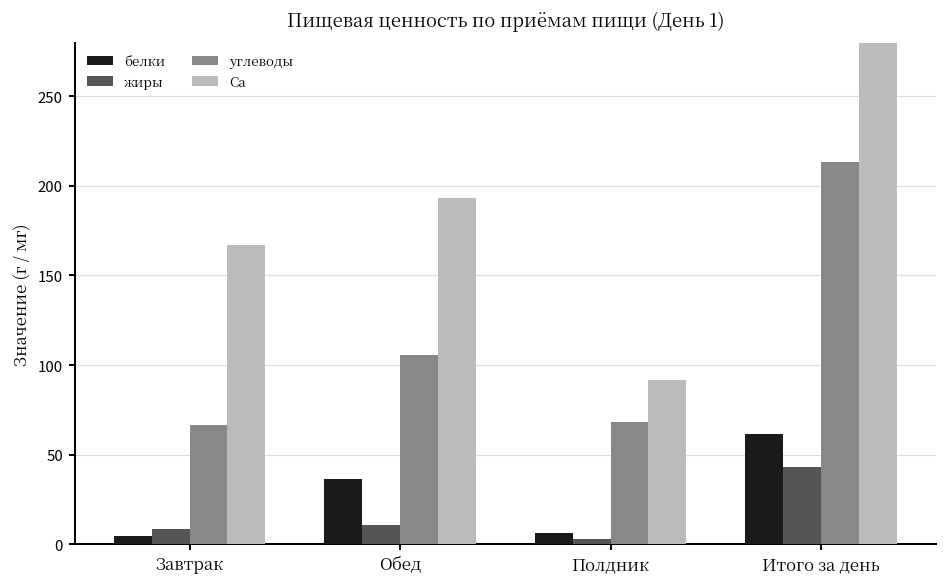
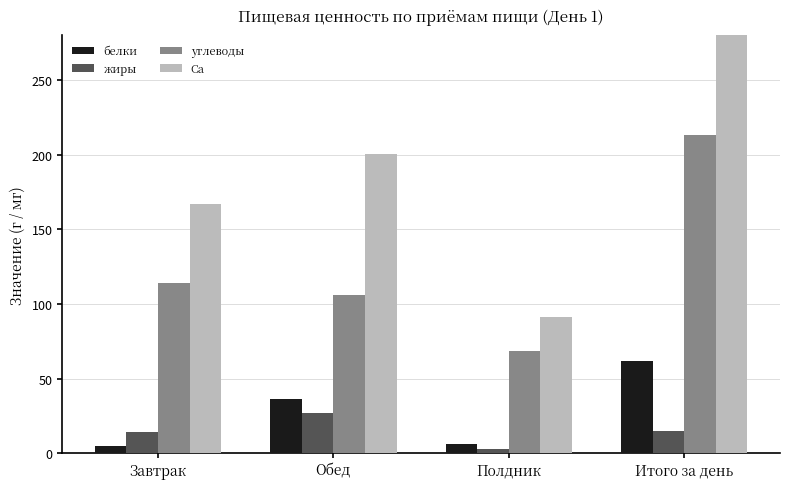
  {
    "белки": {
      "Завтрак": 5,
      "Обед": 36,
      "Полдник": 7,
      "Итого за день": 62
    },
    "жиры": {
-     "Завтрак": 8,
-     "Обед": 11,
+     "Завтрак": 14,
+     "Обед": 27,
      "Полдник": 3,
-     "Итого за день": 43
+     "Итого за день": 15
    },
    "углеводы": {
-     "Завтрак": 67,
+     "Завтрак": 114,
      "Обед": 106,
      "Полдник": 68,
      "Итого за день": 213
    },
    "Ca": {
      "Завтрак": 167,
-     "Обед": 193,
+     "Обед": 201,
      "Полдник": 91
    }
  }
